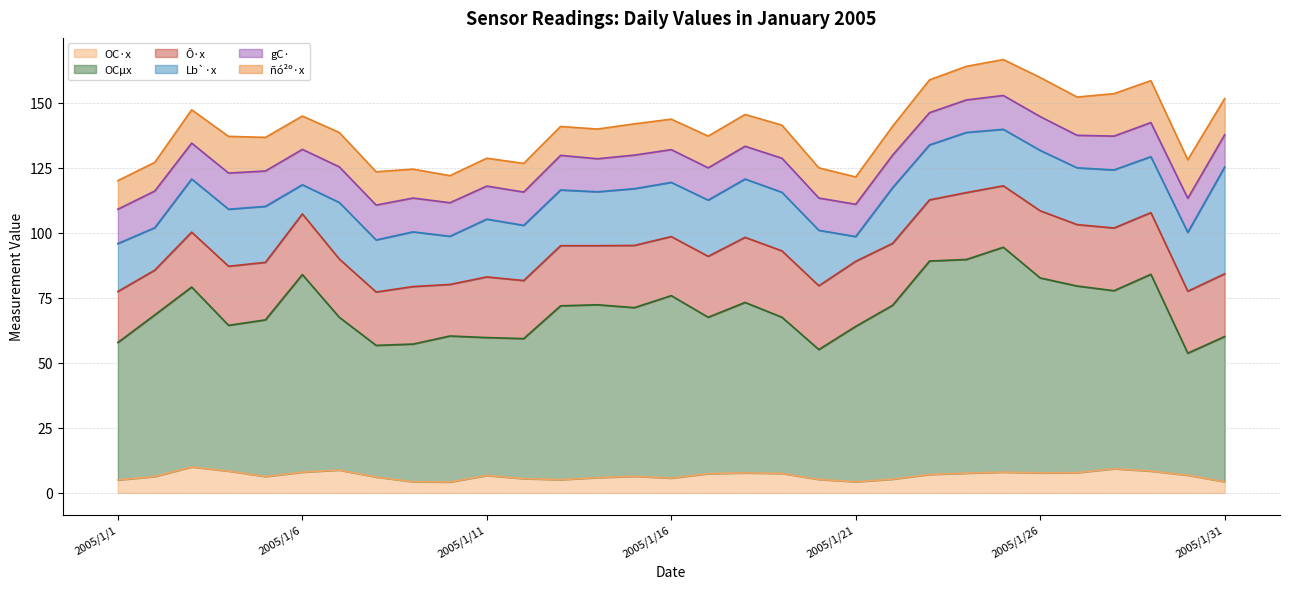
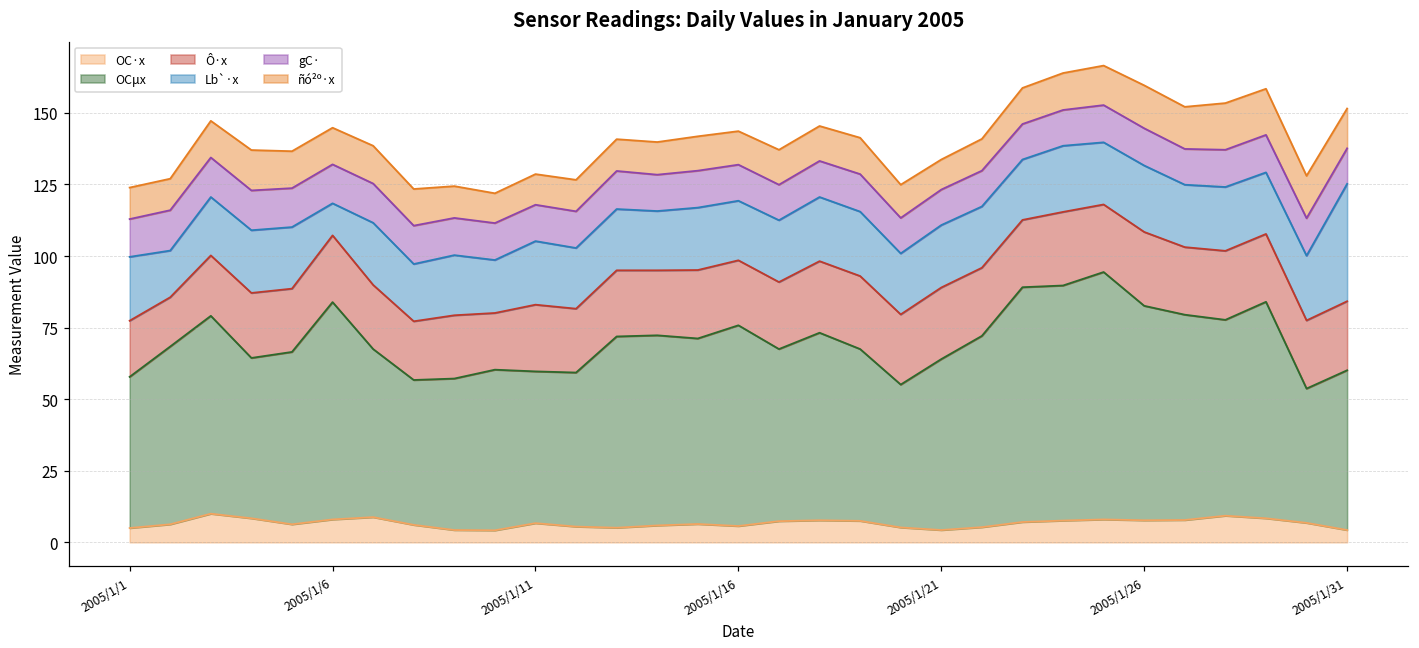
  {
    "OCμx": {
      "2005/1/1": 53,
      "2005/1/6": 76,
      "2005/1/11": 53,
      "2005/1/16": 70,
      "2005/1/21": 60,
      "2005/1/26": 75,
      "2005/1/31": 56
    },
    "Lb`·x": {
-     "2005/1/1": 18,
+     "2005/1/1": 22,
      "2005/1/6": 11,
      "2005/1/11": 22,
      "2005/1/16": 21,
-     "2005/1/21": 10,
+     "2005/1/21": 22,
      "2005/1/26": 23,
      "2005/1/31": 41
    },
    "gC·": {
      "2005/1/1": 13,
      "2005/1/6": 14,
      "2005/1/11": 13,
      "2005/1/16": 13,
      "2005/1/21": 12,
      "2005/1/26": 13,
      "2005/1/31": 12
    }
  }
